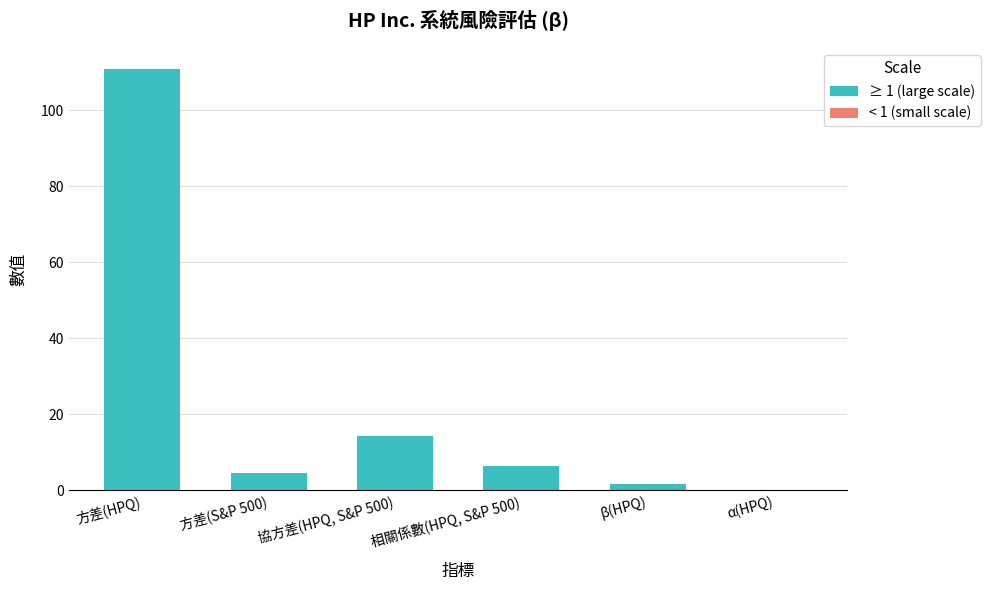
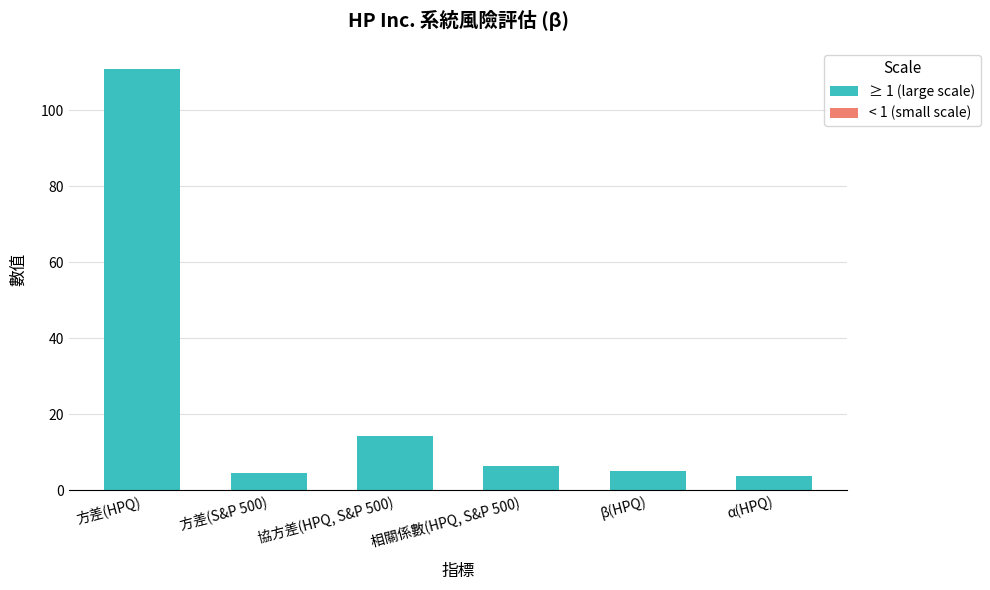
  {
    "方差(HPQ)": 111,
    "方差(S&P 500)": 4,
    "協方差(HPQ, S&P 500)": 14,
    "相關係數(HPQ, S&P 500)": 6,
-   "β(HPQ)": 2,
-   "α(HPQ)": 0
+   "β(HPQ)": 5,
+   "α(HPQ)": 4
  }
